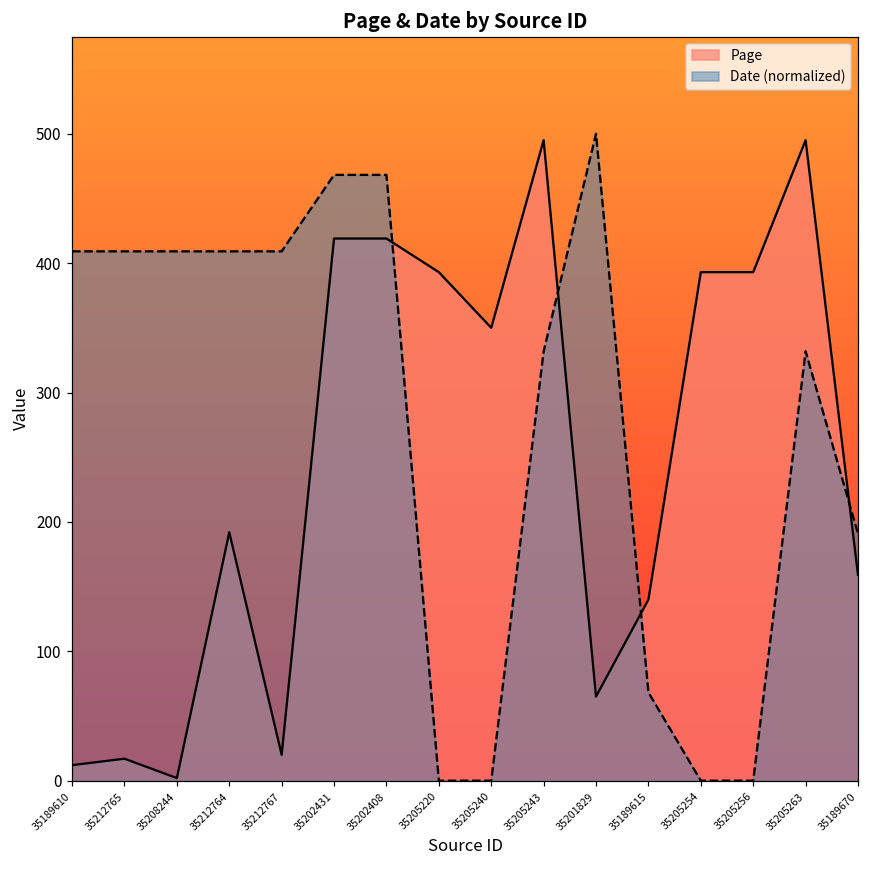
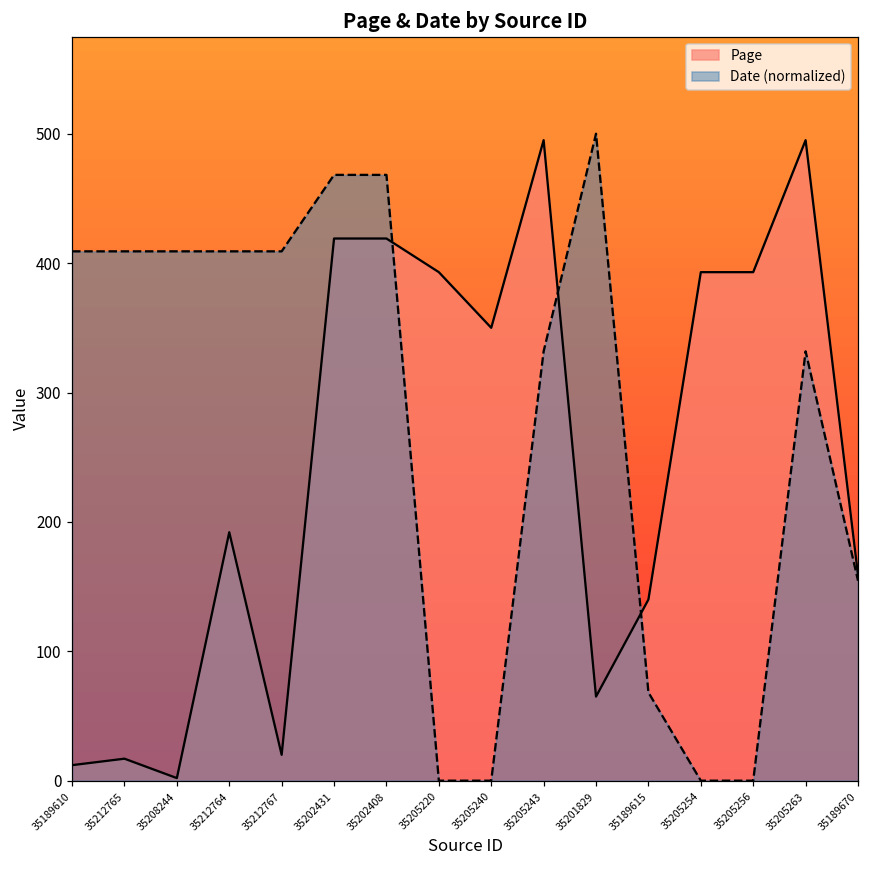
  {
    "Page": {
      "35189610": 12,
      "35212765": 17,
      "35208244": 2,
      "35212764": 192,
      "35212767": 20,
      "35202431": 419,
      "35202408": 419,
      "35205220": 393,
      "35205240": 350,
      "35205243": 495,
      "35201829": 65,
      "35189615": 140,
      "35205254": 393,
      "35205256": 393,
      "35205263": 495,
      "35189670": 159
    },
    "Date (normalized)": {
      "35189610": 409,
      "35212765": 409,
      "35208244": 409,
      "35212764": 409,
      "35212767": 409,
      "35202431": 468,
      "35202408": 468,
      "35205220": 0,
      "35205240": 0,
      "35205243": 332,
      "35201829": 500,
      "35189615": 68,
      "35205254": 0,
      "35205256": 0,
      "35205263": 332,
-     "35189670": 191
+     "35189670": 155
    }
  }
